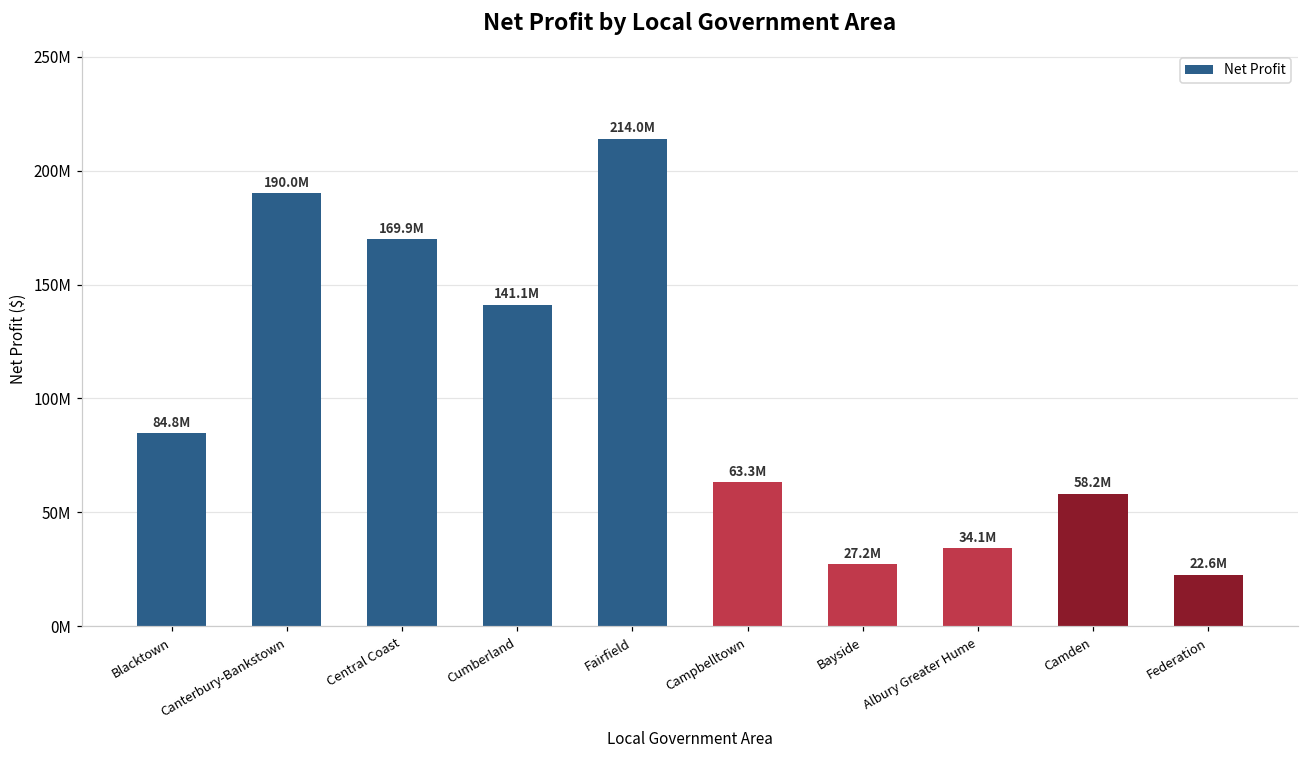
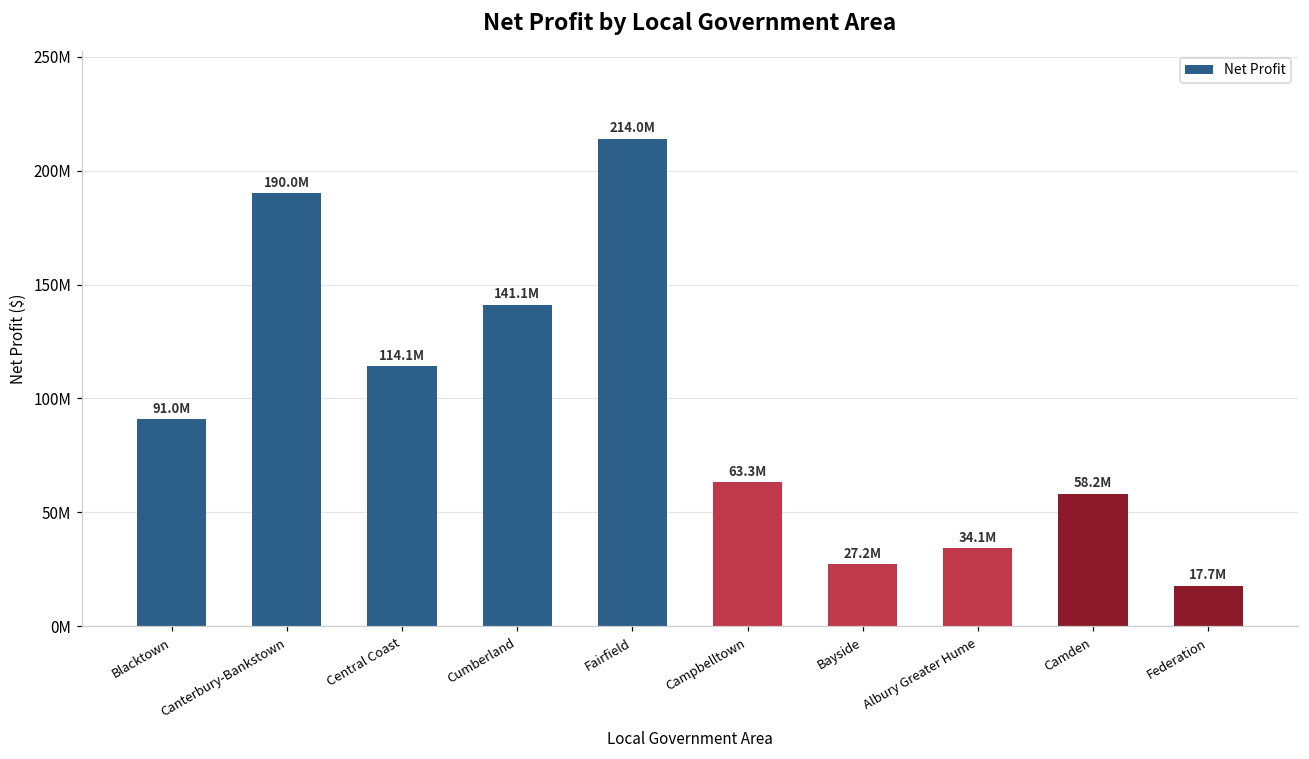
  {
-   "Blacktown": "84.8M",
+   "Blacktown": "91.0M",
    "Canterbury-Bankstown": "190.0M",
-   "Central Coast": "169.9M",
+   "Central Coast": "114.1M",
    "Cumberland": "141.1M",
    "Fairfield": "214.0M",
    "Campbelltown": "63.3M",
    "Bayside": "27.2M",
    "Albury Greater Hume": "34.1M",
    "Camden": "58.2M",
-   "Federation": "22.6M"
+   "Federation": "17.7M"
  }
